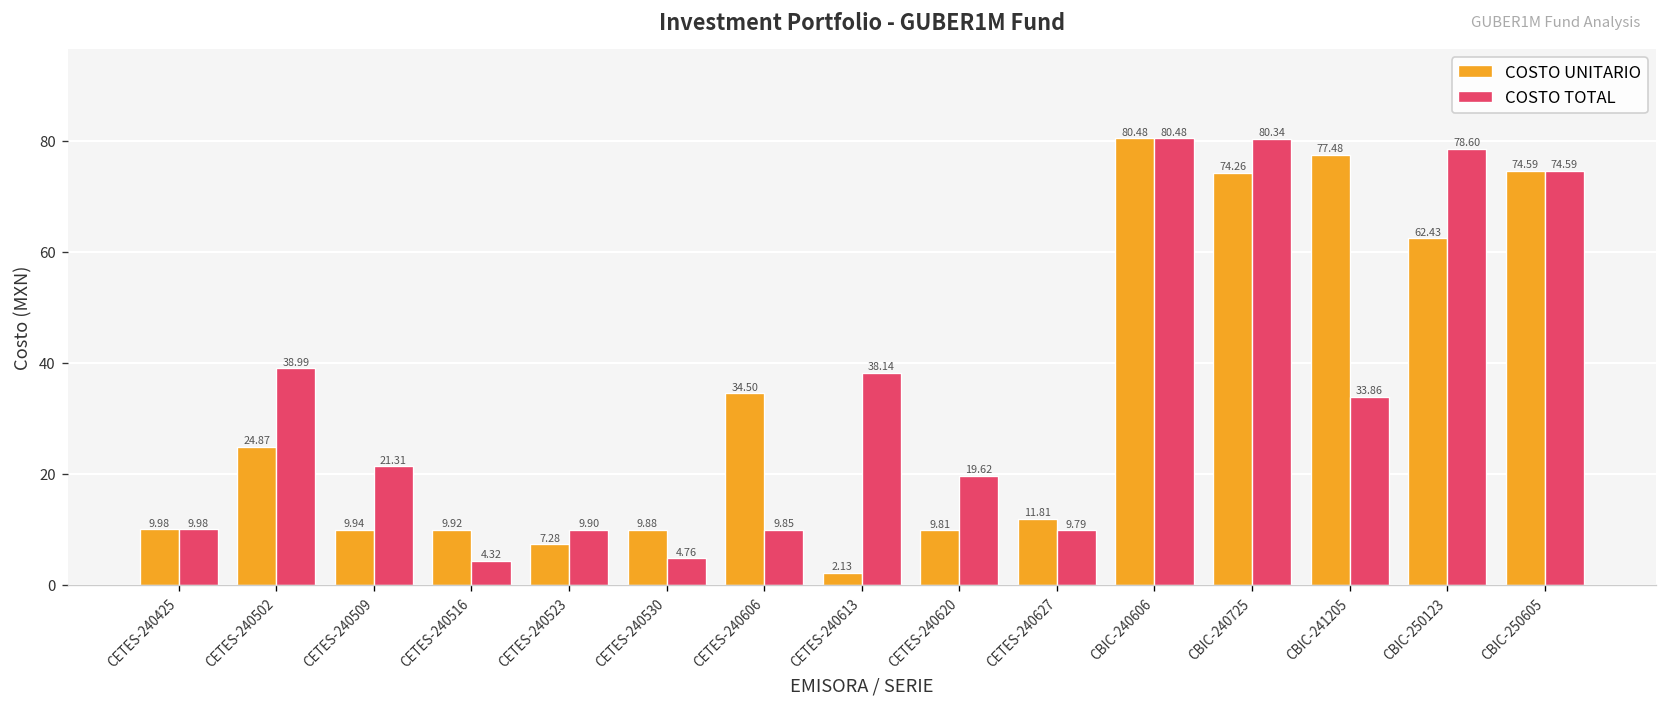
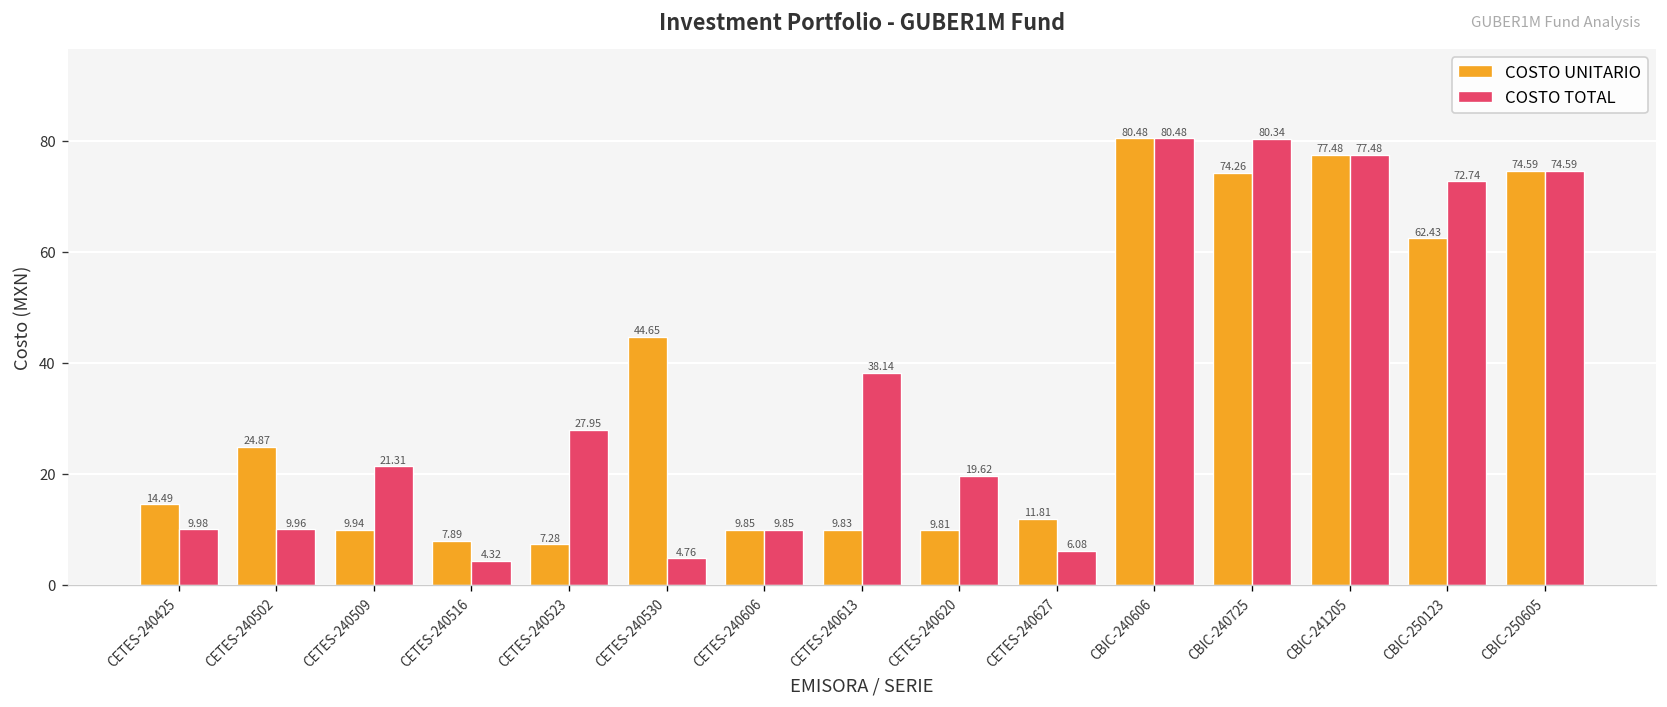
  {
    "COSTO UNITARIO": {
-     "CETES-240425": 9.98,
+     "CETES-240425": 14.49,
      "CETES-240502": 24.87,
      "CETES-240509": 9.94,
-     "CETES-240516": 9.92,
+     "CETES-240516": 7.89,
      "CETES-240523": 7.28,
-     "CETES-240530": 9.88,
-     "CETES-240606": 34.50,
-     "CETES-240613": 2.13,
+     "CETES-240530": 44.65,
+     "CETES-240606": 9.85,
+     "CETES-240613": 9.83,
      "CETES-240620": 9.81,
      "CETES-240627": 11.81,
      "CBIC-240606": 80.48,
      "CBIC-240725": 74.26,
      "CBIC-241205": 77.48,
      "CBIC-250123": 62.43,
      "CBIC-250605": 74.59
    },
    "COSTO TOTAL": {
      "CETES-240425": 9.98,
-     "CETES-240502": 38.99,
+     "CETES-240502": 9.96,
      "CETES-240509": 21.31,
      "CETES-240516": 4.32,
-     "CETES-240523": 9.90,
+     "CETES-240523": 27.95,
      "CETES-240530": 4.76,
      "CETES-240606": 9.85,
      "CETES-240613": 38.14,
      "CETES-240620": 19.62,
-     "CETES-240627": 9.79,
+     "CETES-240627": 6.08,
      "CBIC-240606": 80.48,
      "CBIC-240725": 80.34,
-     "CBIC-241205": 33.86,
-     "CBIC-250123": 78.60,
+     "CBIC-241205": 77.48,
+     "CBIC-250123": 72.74,
      "CBIC-250605": 74.59
    }
  }
